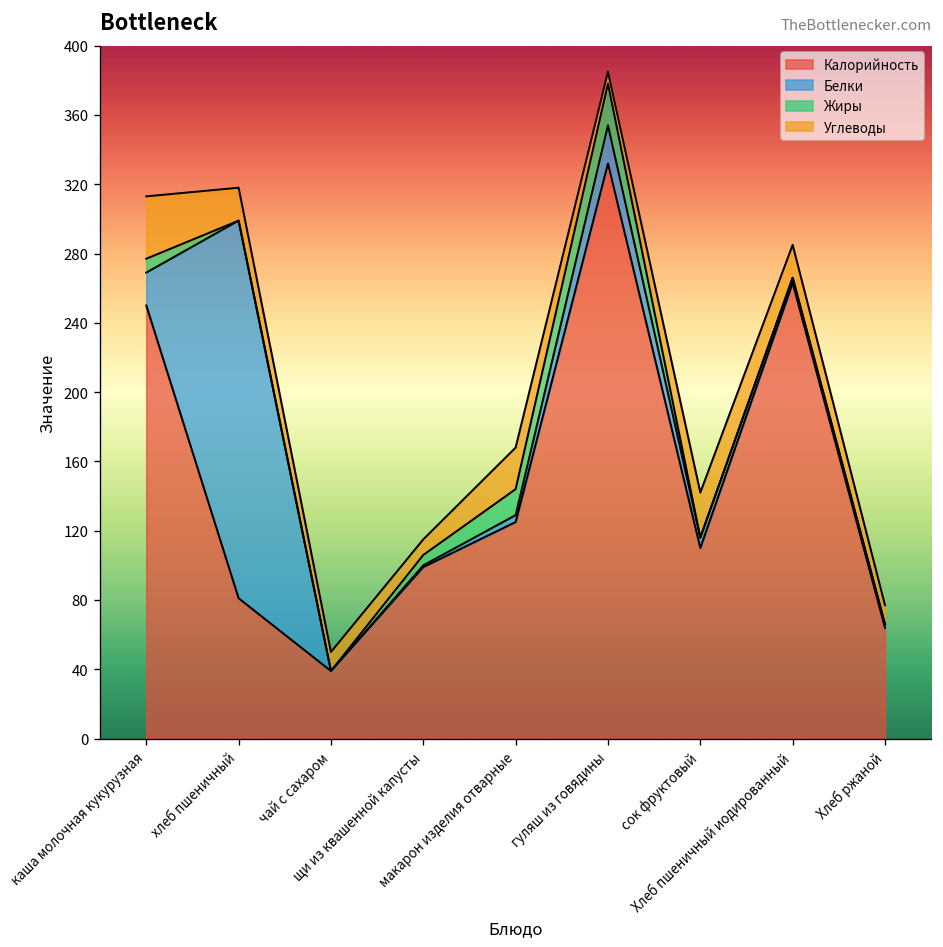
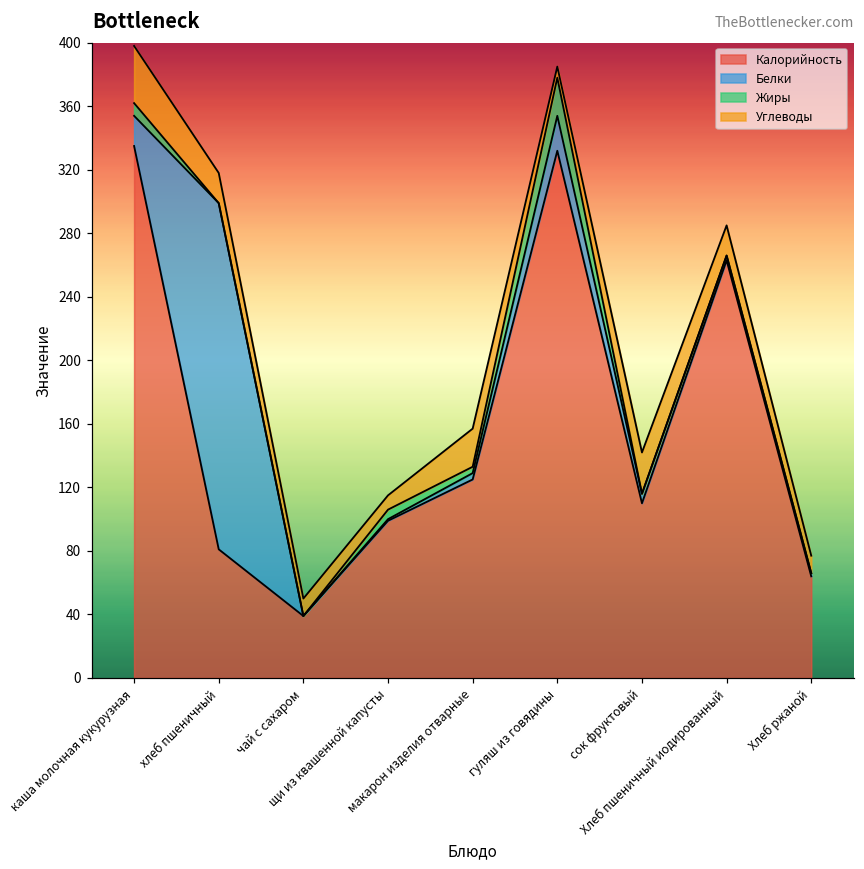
  {
    "Калорийность": {
-     "каша молочная кукурузная": 250,
+     "каша молочная кукурузная": 335,
      "хлеб пшеничный": 81,
      "макарон изделия отварные": 125,
      "гуляш из говядины": 332,
      "сок фруктовый": 110,
      "Хлеб пшеничный иодированный": 263,
      "Хлеб ржаной": 64
    },
    "Белки": {
      "каша молочная кукурузная": 19,
      "макарон изделия отварные": 4,
      "гуляш из говядины": 22
    },
    "Жиры": {
      "каша молочная кукурузная": 8,
      "щи из квашенной капусты": 6,
-     "макарон изделия отварные": 15,
+     "макарон изделия отварные": 4,
      "гуляш из говядины": 24
    },
    "Углеводы": {
      "каша молочная кукурузная": 36,
      "хлеб пшеничный": 19,
      "чай с сахаром": 11,
      "щи из квашенной капусты": 9,
      "макарон изделия отварные": 24,
      "гуляш из говядины": 7,
      "сок фруктовый": 26,
      "Хлеб пшеничный иодированный": 19,
      "Хлеб ржаной": 11
    }
  }
